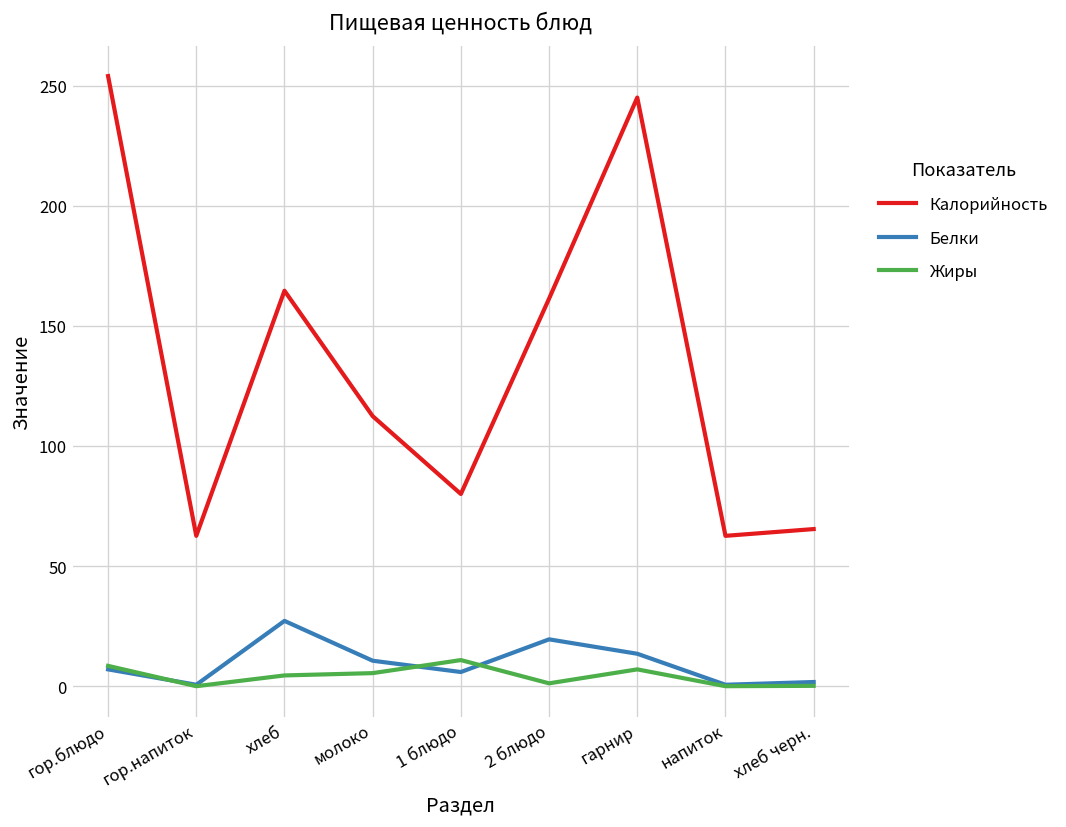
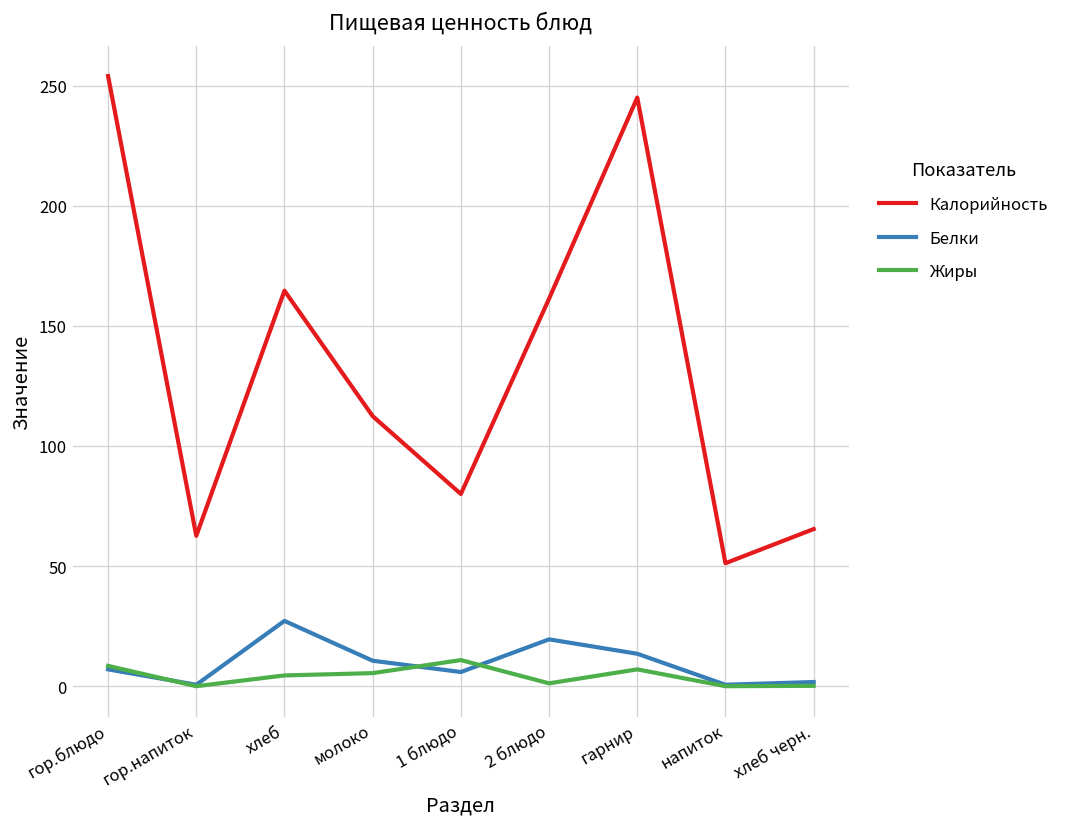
  {
    "Калорийность": {
      "гор.блюдо": 254,
      "гор.напиток": 63,
      "хлеб": 165,
      "молоко": 112,
      "1 блюдо": 80,
      "2 блюдо": 161,
      "гарнир": 245,
-     "напиток": 63,
+     "напиток": 51,
      "хлеб черн.": 65
    },
    "Белки": {
      "гор.блюдо": 7,
      "хлеб": 27,
      "молоко": 11,
      "1 блюдо": 6,
      "2 блюдо": 20,
      "гарнир": 14,
      "хлеб черн.": 2
    },
    "Жиры": {
      "гор.блюдо": 8,
      "хлеб": 4,
      "молоко": 5,
      "1 блюдо": 11,
      "2 блюдо": 1,
      "гарнир": 7,
      "хлеб черн.": 0
    }
  }
